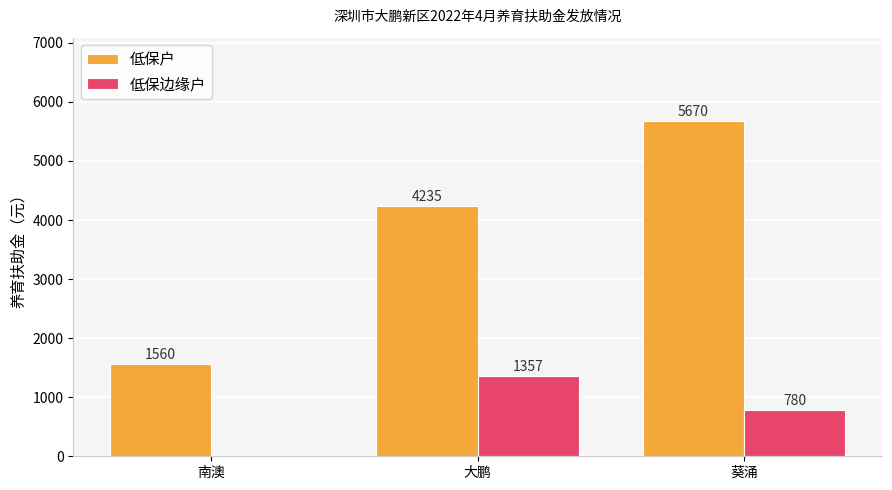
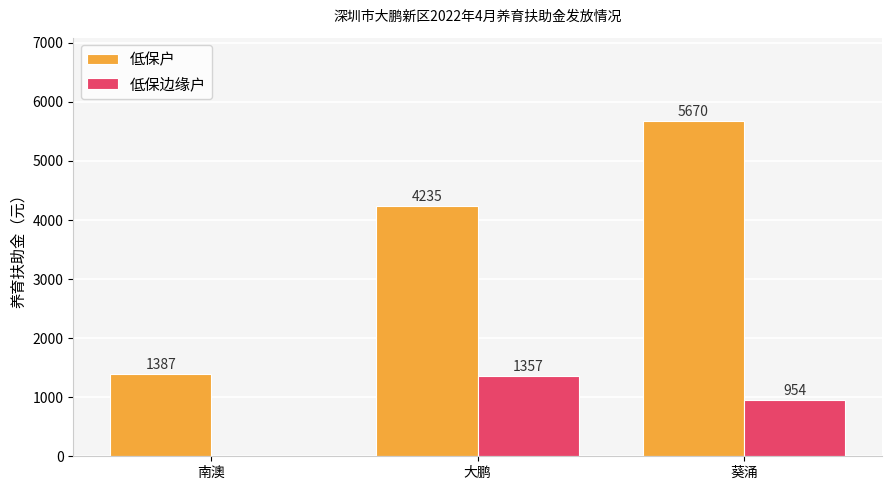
  {
    "低保户": {
-     "南澳": 1560,
+     "南澳": 1387,
      "大鹏": 4235,
      "葵涌": 5670
    },
    "低保边缘户": {
      "大鹏": 1357,
-     "葵涌": 780
+     "葵涌": 954
    }
  }
